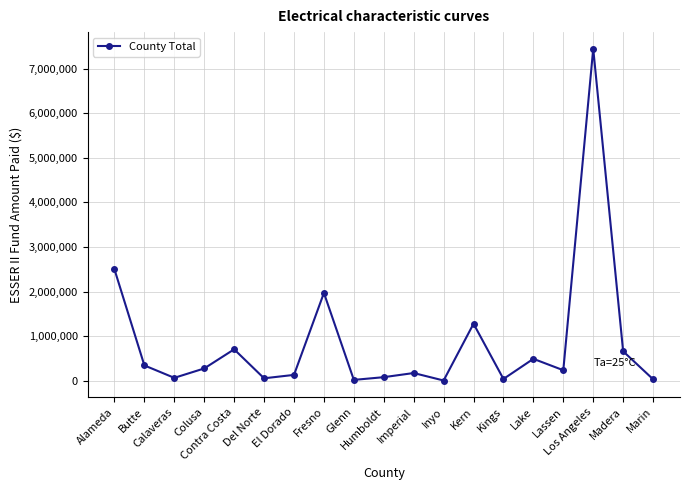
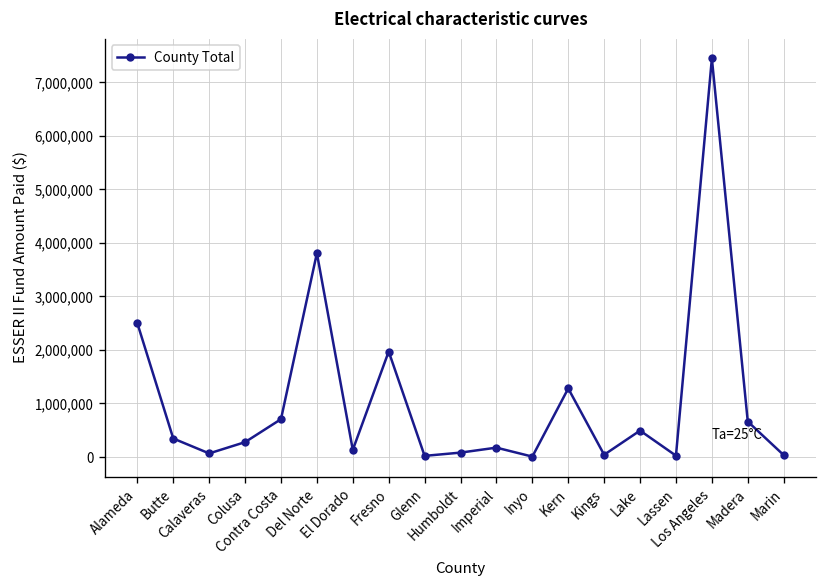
  {
    "Alameda": "2,500,000",
    "Butte": "300,000",
    "Calaveras": "100,000",
    "Colusa": "300,000",
    "Contra Costa": "700,000",
-   "Del Norte": "100,000",
+   "Del Norte": "3,800,000",
    "El Dorado": "100,000",
    "Fresno": "2,000,000",
    "Glenn": "0",
    "Humboldt": "100,000",
    "Imperial": "200,000",
    "Inyo": "0",
    "Kern": "1,300,000",
    "Kings": "0",
    "Lake": "500,000",
-   "Lassen": "200,000",
+   "Lassen": "0",
    "Los Angeles": "7,400,000",
    "Marin": "0"
  }
